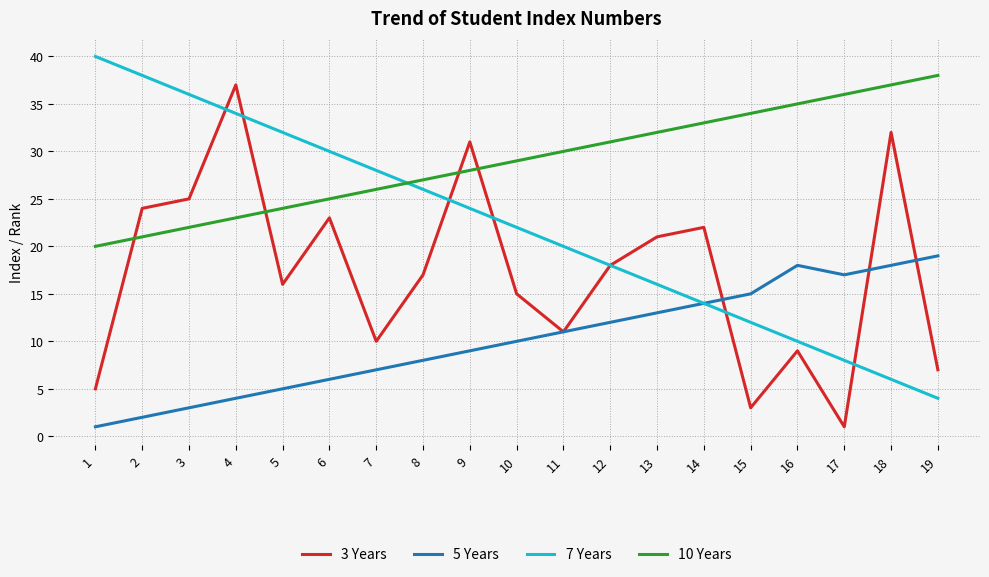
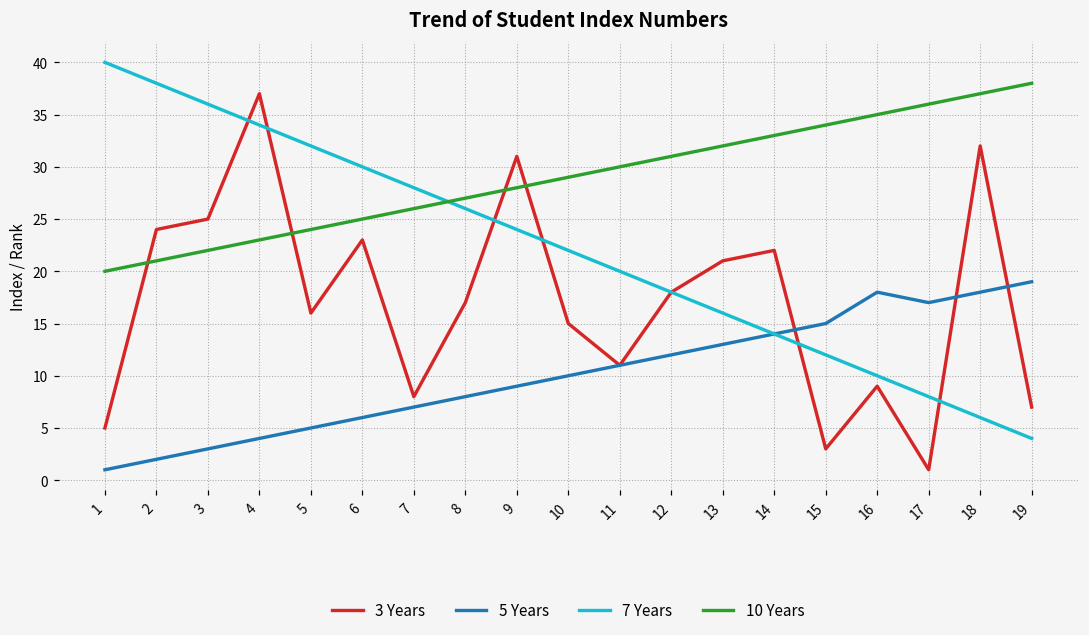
  {
    "3 Years": {
      "1": 5,
      "2": 24,
      "3": 25,
      "4": 37,
      "5": 16,
      "6": 23,
-     "7": 10,
+     "7": 8,
      "8": 17,
      "9": 31,
      "10": 15,
      "13": 21,
      "14": 22,
      "15": 3,
      "16": 9,
      "17": 1,
      "18": 32,
      "19": 7
    },
    "5 Years": {
      "1": 1,
      "2": 2,
      "3": 3,
      "4": 4,
      "5": 5,
      "6": 6,
      "7": 7,
      "8": 8,
      "9": 9,
      "10": 10,
      "12": 12,
      "13": 13,
      "15": 15,
      "16": 18,
      "17": 17,
      "18": 18,
      "19": 19
    },
    "7 Years": {
      "1": 40,
      "2": 38,
      "3": 36,
      "4": 34,
      "5": 32,
      "6": 30,
      "7": 28,
      "8": 26,
      "9": 24,
      "10": 22,
      "11": 20,
      "13": 16,
      "15": 12,
      "16": 10,
      "17": 8,
      "18": 6,
      "19": 4
    },
    "10 Years": {
      "1": 20,
      "2": 21,
      "3": 22,
      "4": 23,
      "5": 24,
      "6": 25,
      "7": 26,
      "8": 27,
      "9": 28,
      "10": 29,
      "11": 30,
      "12": 31,
      "13": 32,
      "14": 33,
      "15": 34,
      "16": 35,
      "17": 36,
      "18": 37,
      "19": 38
    }
  }
